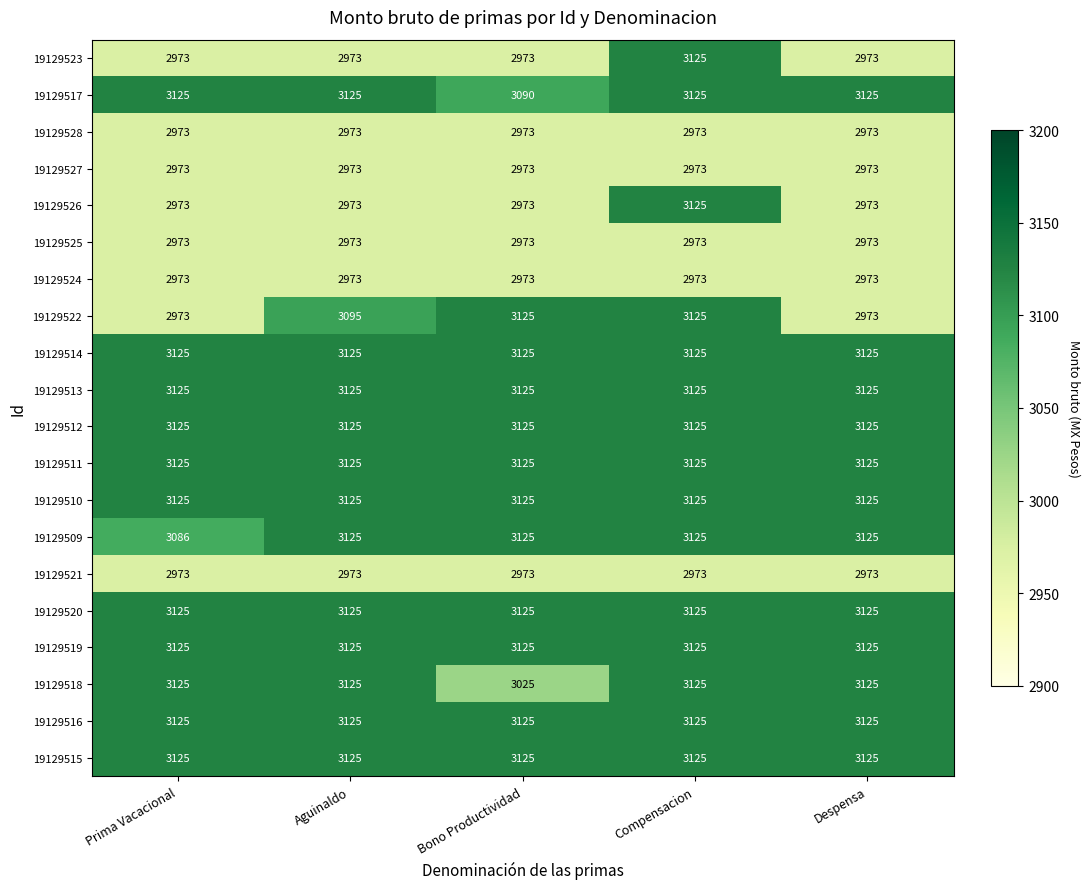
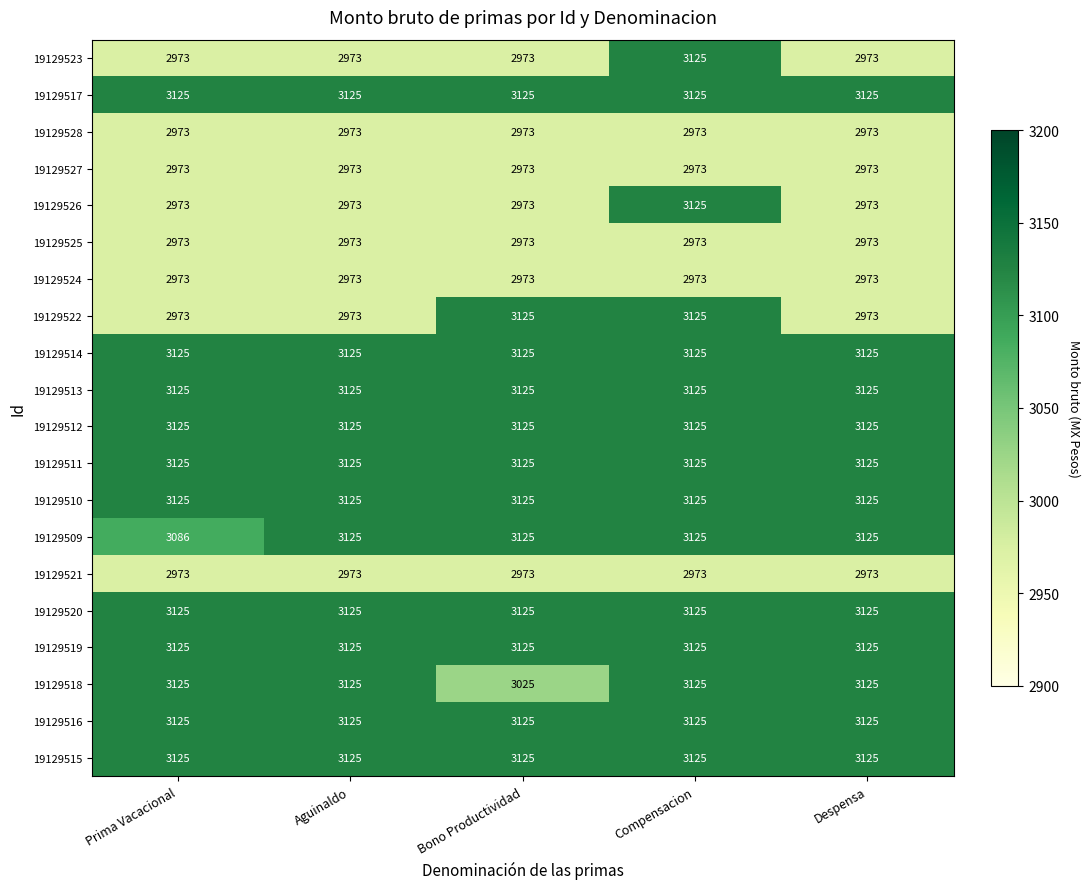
  {
    "19129523": {
      "Prima Vacacional": 2973,
      "Aguinaldo": 2973,
      "Bono Productividad": 2973,
      "Compensacion": 3125,
      "Despensa": 2973
    },
    "19129517": {
      "Prima Vacacional": 3125,
      "Aguinaldo": 3125,
-     "Bono Productividad": 3090,
+     "Bono Productividad": 3125,
      "Compensacion": 3125,
      "Despensa": 3125
    },
    "19129528": {
      "Prima Vacacional": 2973,
      "Aguinaldo": 2973,
      "Bono Productividad": 2973,
      "Compensacion": 2973,
      "Despensa": 2973
    },
    "19129527": {
      "Prima Vacacional": 2973,
      "Aguinaldo": 2973,
      "Bono Productividad": 2973,
      "Compensacion": 2973,
      "Despensa": 2973
    },
    "19129526": {
      "Prima Vacacional": 2973,
      "Aguinaldo": 2973,
      "Bono Productividad": 2973,
      "Compensacion": 3125,
      "Despensa": 2973
    },
    "19129525": {
      "Prima Vacacional": 2973,
      "Aguinaldo": 2973,
      "Bono Productividad": 2973,
      "Compensacion": 2973,
      "Despensa": 2973
    },
    "19129524": {
      "Prima Vacacional": 2973,
      "Aguinaldo": 2973,
      "Bono Productividad": 2973,
      "Compensacion": 2973,
      "Despensa": 2973
    },
    "19129522": {
      "Prima Vacacional": 2973,
-     "Aguinaldo": 3095,
+     "Aguinaldo": 2973,
      "Bono Productividad": 3125,
      "Compensacion": 3125,
      "Despensa": 2973
    },
    "19129514": {
      "Prima Vacacional": 3125,
      "Aguinaldo": 3125,
      "Bono Productividad": 3125,
      "Compensacion": 3125,
      "Despensa": 3125
    },
    "19129513": {
      "Prima Vacacional": 3125,
      "Aguinaldo": 3125,
      "Bono Productividad": 3125,
      "Compensacion": 3125,
      "Despensa": 3125
    },
    "19129512": {
      "Prima Vacacional": 3125,
      "Aguinaldo": 3125,
      "Bono Productividad": 3125,
      "Compensacion": 3125,
      "Despensa": 3125
    },
    "19129511": {
      "Prima Vacacional": 3125,
      "Aguinaldo": 3125,
      "Bono Productividad": 3125,
      "Compensacion": 3125,
      "Despensa": 3125
    },
    "19129510": {
      "Prima Vacacional": 3125,
      "Aguinaldo": 3125,
      "Bono Productividad": 3125,
      "Compensacion": 3125,
      "Despensa": 3125
    },
    "19129509": {
      "Prima Vacacional": 3086,
      "Aguinaldo": 3125,
      "Bono Productividad": 3125,
      "Compensacion": 3125,
      "Despensa": 3125
    },
    "19129521": {
      "Prima Vacacional": 2973,
      "Aguinaldo": 2973,
      "Bono Productividad": 2973,
      "Compensacion": 2973,
      "Despensa": 2973
    },
    "19129520": {
      "Prima Vacacional": 3125,
      "Aguinaldo": 3125,
      "Bono Productividad": 3125,
      "Compensacion": 3125,
      "Despensa": 3125
    },
    "19129519": {
      "Prima Vacacional": 3125,
      "Aguinaldo": 3125,
      "Bono Productividad": 3125,
      "Compensacion": 3125,
      "Despensa": 3125
    },
    "19129518": {
      "Prima Vacacional": 3125,
      "Aguinaldo": 3125,
      "Bono Productividad": 3025,
      "Compensacion": 3125,
      "Despensa": 3125
    },
    "19129516": {
      "Prima Vacacional": 3125,
      "Aguinaldo": 3125,
      "Bono Productividad": 3125,
      "Compensacion": 3125,
      "Despensa": 3125
    },
    "19129515": {
      "Prima Vacacional": 3125,
      "Aguinaldo": 3125,
      "Bono Productividad": 3125,
      "Compensacion": 3125,
      "Despensa": 3125
    }
  }
